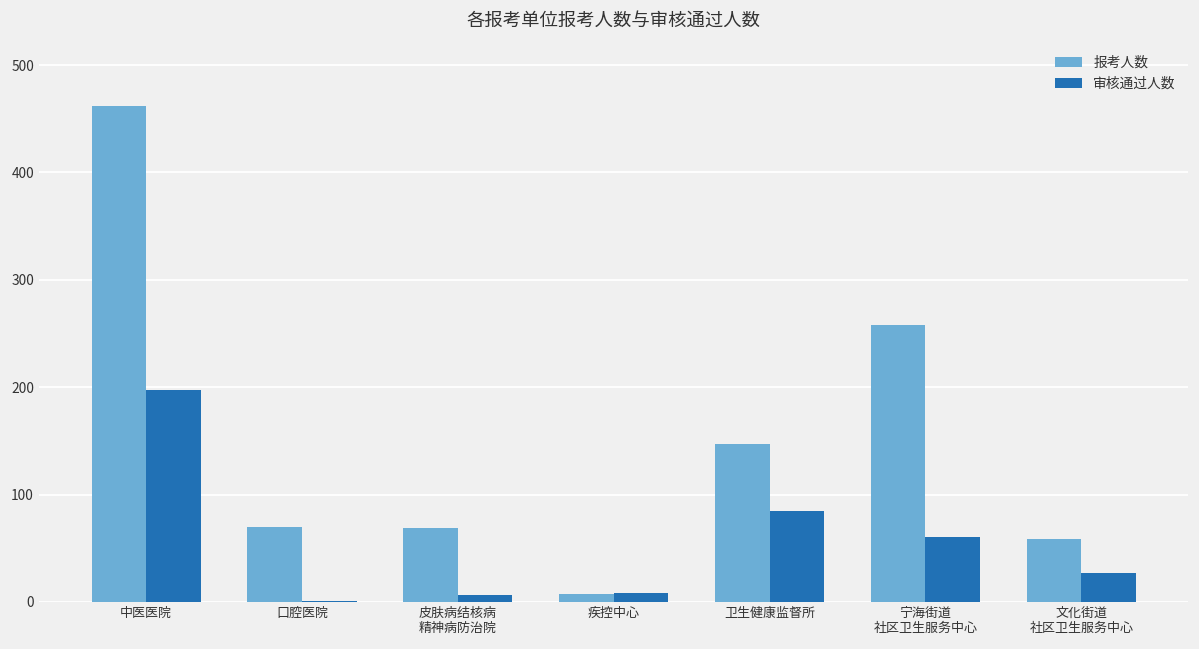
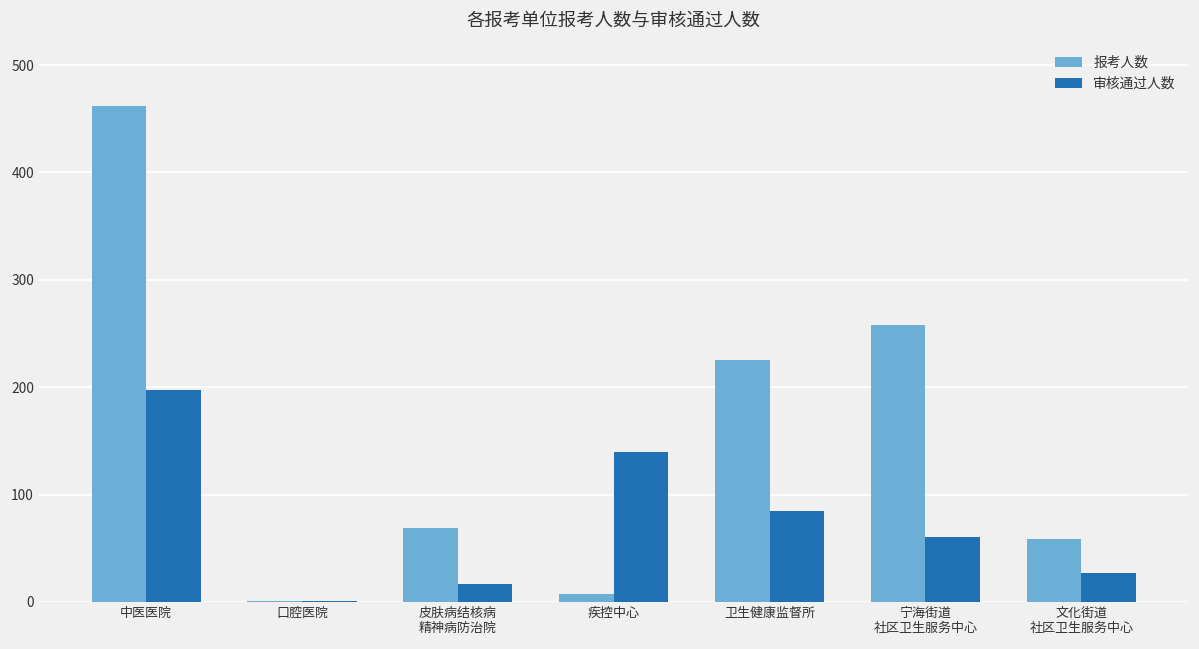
  {
    "报考人数": {
      "中医医院": 460,
-     "口腔医院": 70,
+     "口腔医院": 0,
      "皮肤病结核病 精神病防治院": 70,
      "疾控中心": 10,
-     "卫生健康监督所": 150,
+     "卫生健康监督所": 230,
      "宁海街道 社区卫生服务中心": 260,
      "文化街道 社区卫生服务中心": 60
    },
    "审核通过人数": {
      "中医医院": 200,
-     "皮肤病结核病 精神病防治院": 10,
-     "疾控中心": 10,
+     "皮肤病结核病 精神病防治院": 20,
+     "疾控中心": 140,
      "卫生健康监督所": 90,
      "宁海街道 社区卫生服务中心": 60,
      "文化街道 社区卫生服务中心": 30
    }
  }
